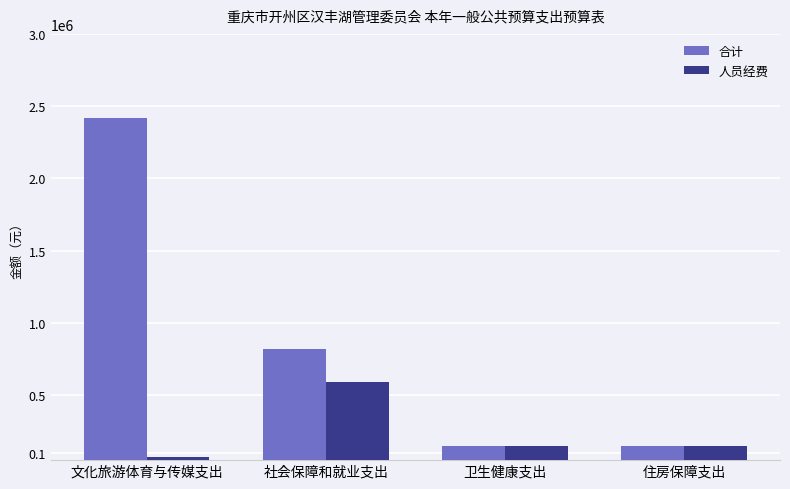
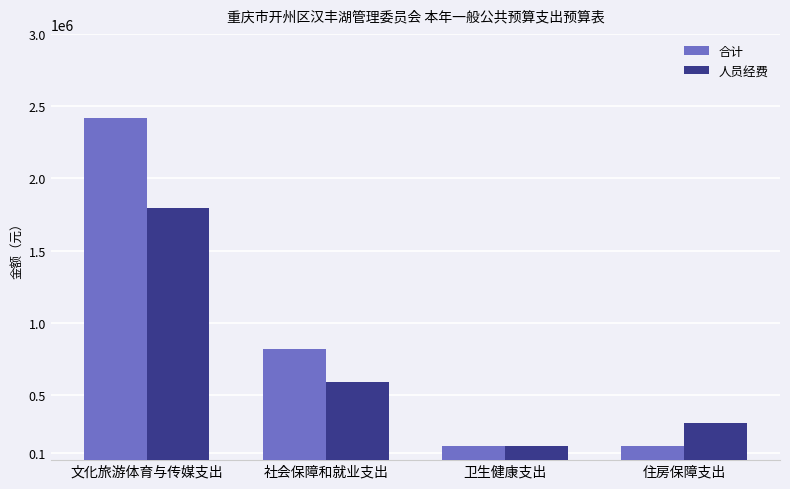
  {
    "合计": {
      "文化旅游体育与传媒支出": 2420000,
      "社会保障和就业支出": 820000,
      "卫生健康支出": 140000,
      "住房保障支出": 140000
    },
    "人员经费": {
-     "文化旅游体育与传媒支出": 70000,
+     "文化旅游体育与传媒支出": 1790000,
      "社会保障和就业支出": 590000,
      "卫生健康支出": 140000,
-     "住房保障支出": 140000
+     "住房保障支出": 310000
    }
  }
